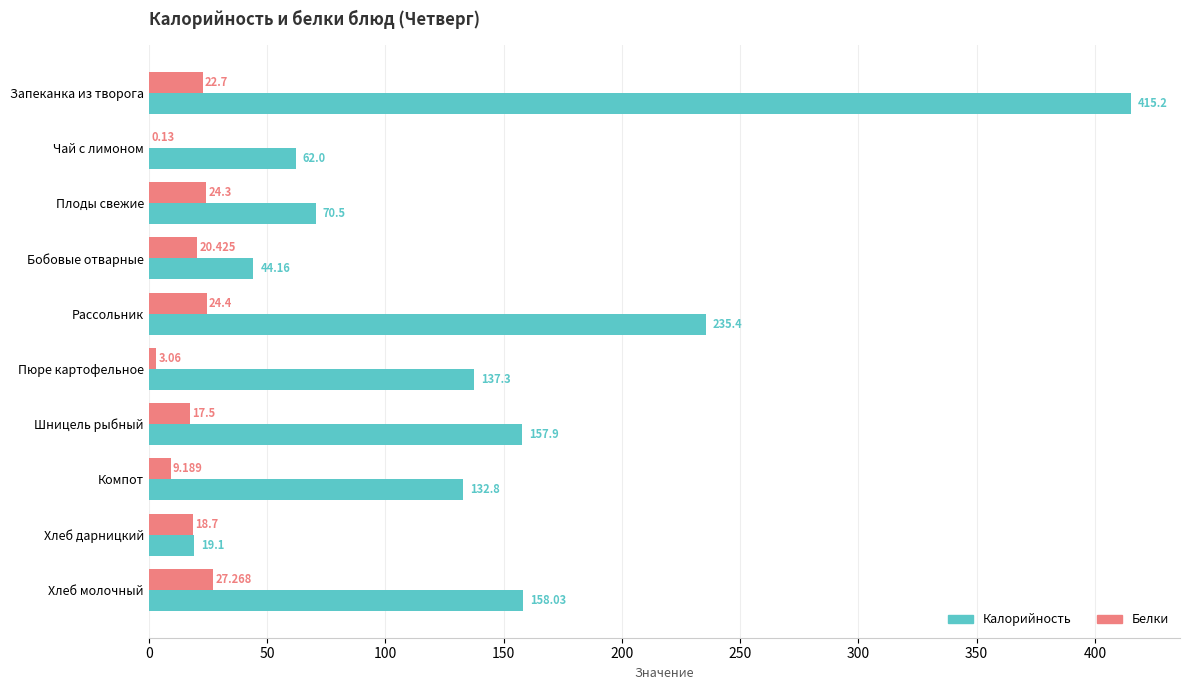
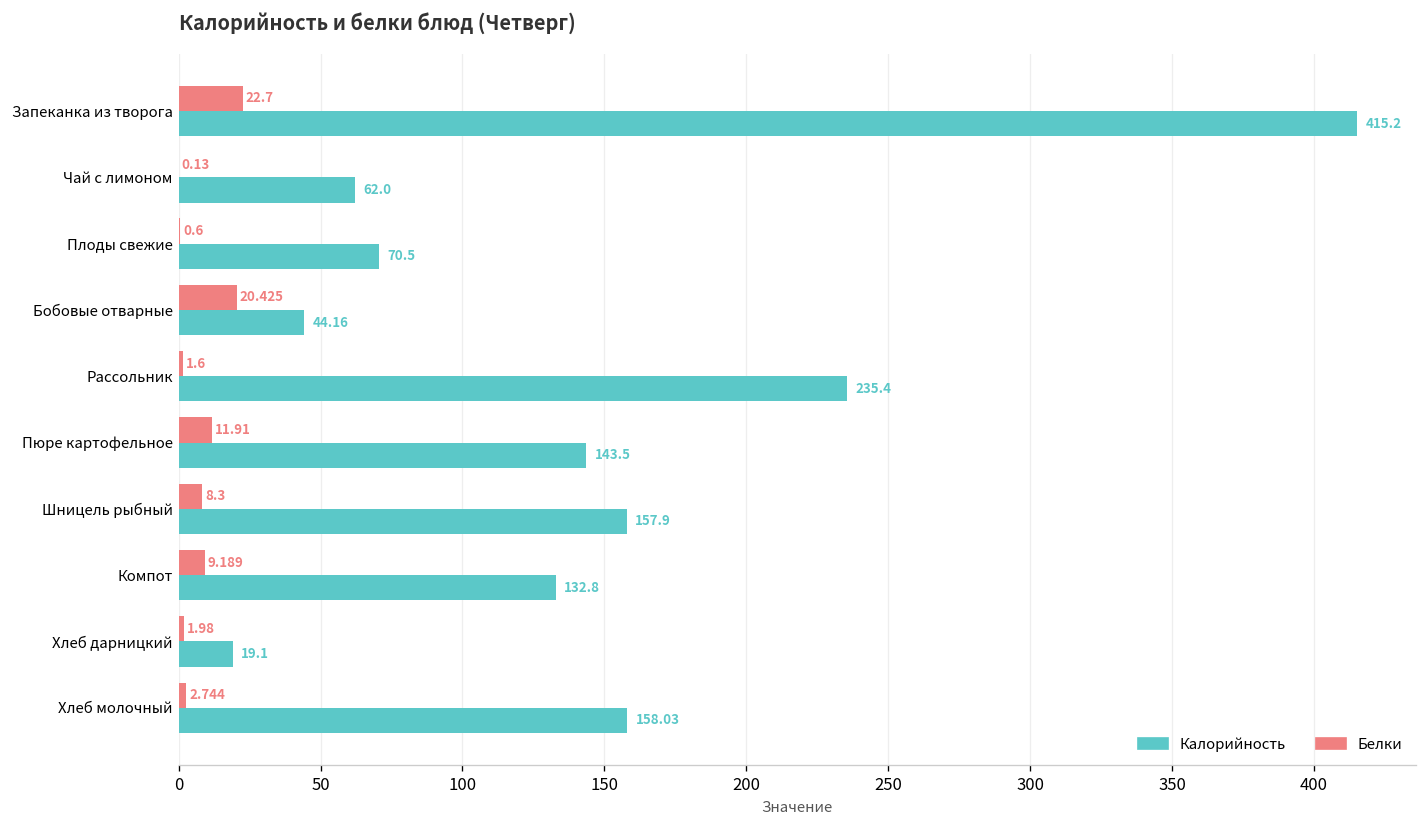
  {
    "Калорийность": {
      "Запеканка из творога": 415.2,
      "Чай с лимоном": 62.0,
      "Плоды свежие": 70.5,
      "Бобовые отварные": 44.16,
      "Рассольник": 235.4,
-     "Пюре картофельное": 137.3,
+     "Пюре картофельное": 143.5,
      "Шницель рыбный": 157.9,
      "Компот": 132.8,
      "Хлеб дарницкий": 19.1,
      "Хлеб молочный": 158.03
    },
    "Белки": {
      "Запеканка из творога": 22.7,
      "Чай с лимоном": 0.13,
-     "Плоды свежие": 24.3,
+     "Плоды свежие": 0.6,
      "Бобовые отварные": 20.425,
-     "Рассольник": 24.4,
-     "Пюре картофельное": 3.06,
-     "Шницель рыбный": 17.5,
+     "Рассольник": 1.6,
+     "Пюре картофельное": 11.91,
+     "Шницель рыбный": 8.3,
      "Компот": 9.189,
-     "Хлеб дарницкий": 18.7,
-     "Хлеб молочный": 27.268
+     "Хлеб дарницкий": 1.98,
+     "Хлеб молочный": 2.744
    }
  }
